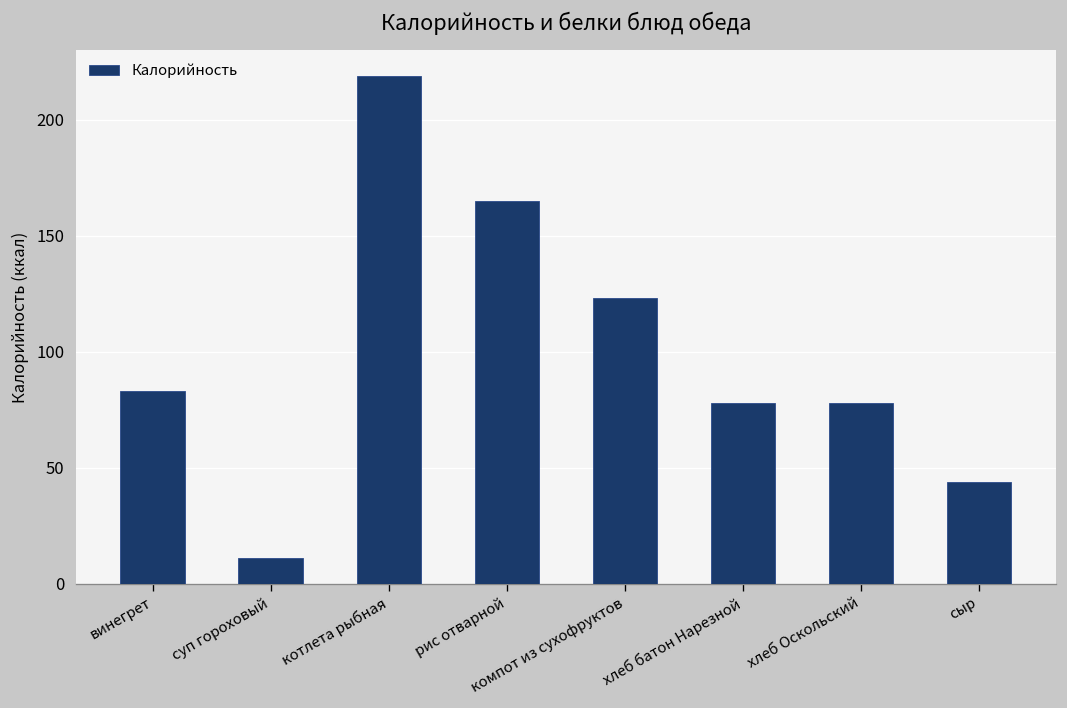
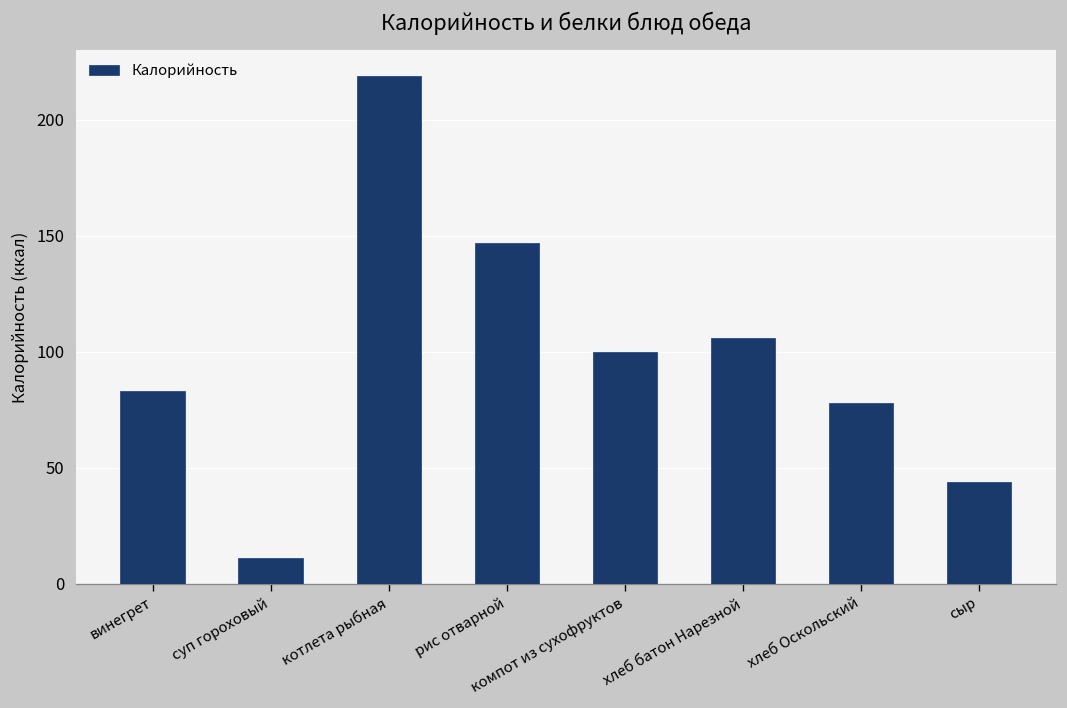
  {
    "винегрет": 83,
    "суп гороховый": 11,
    "котлета рыбная": 219,
-   "рис отварной": 165,
-   "компот из сухофруктов": 123,
-   "хлеб батон Нарезной": 78,
+   "рис отварной": 147,
+   "компот из сухофруктов": 100,
+   "хлеб батон Нарезной": 106,
    "хлеб Оскольский": 78,
    "сыр": 44
  }
